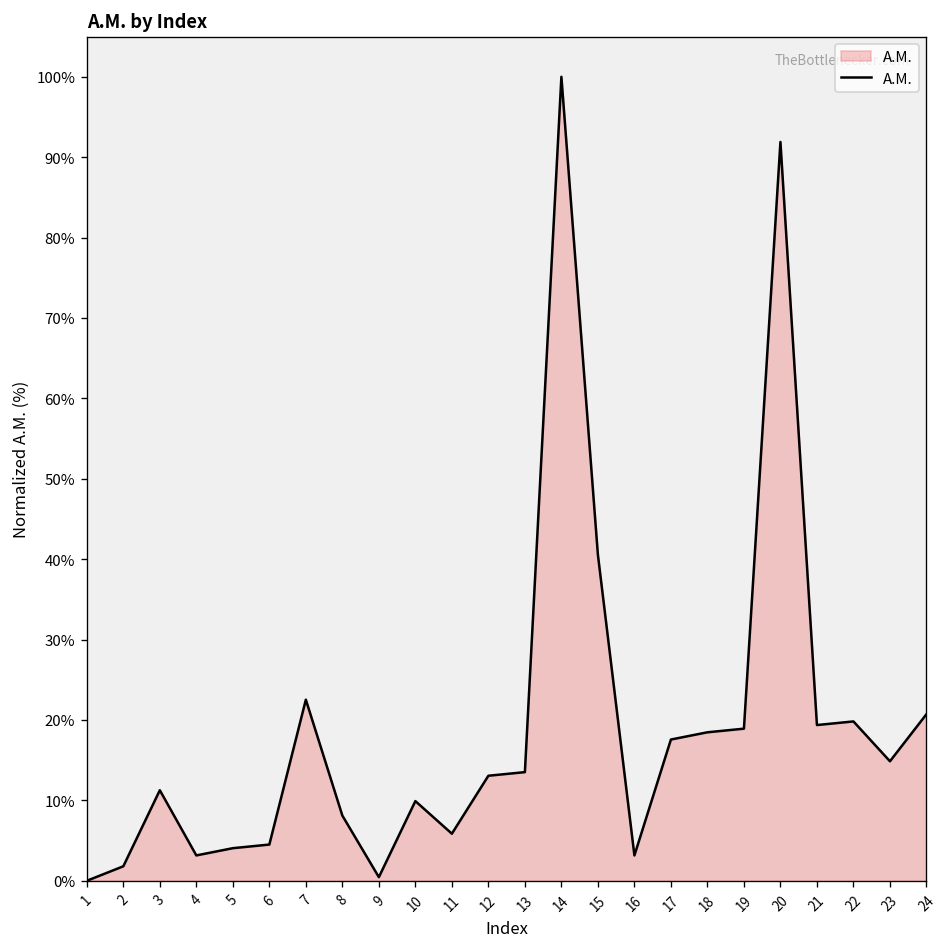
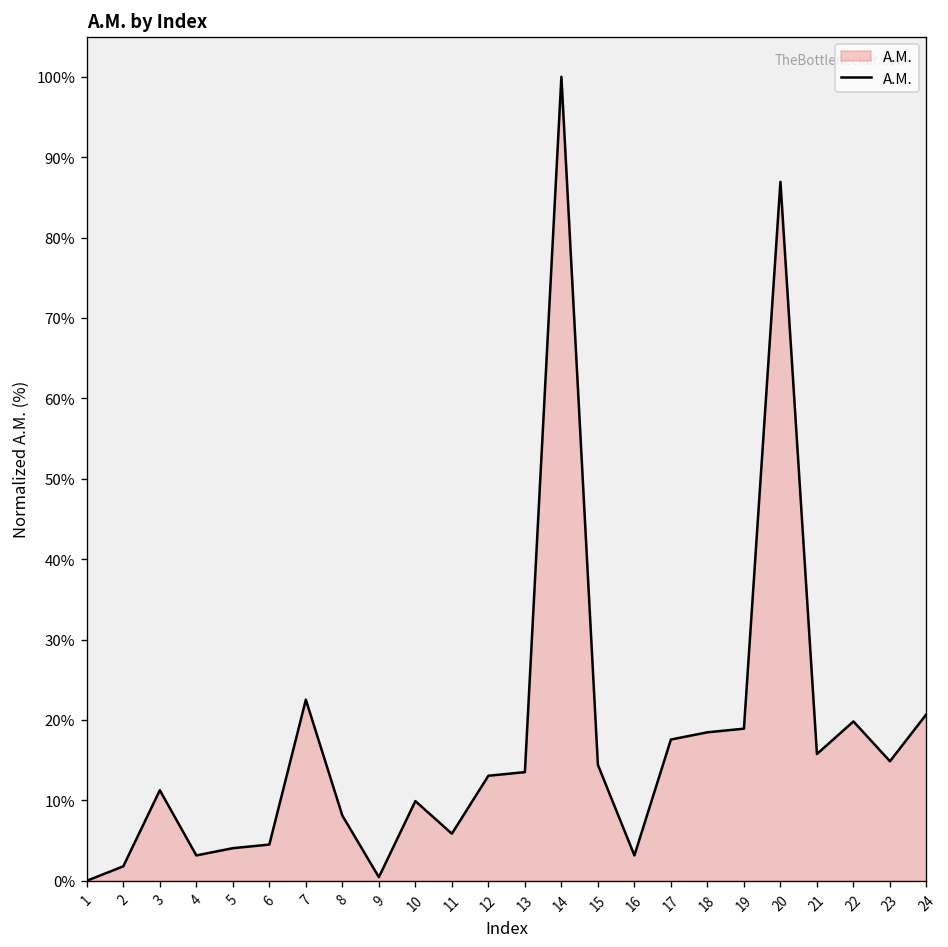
  {
    "1": "0%",
    "2": "2%",
    "3": "11%",
    "4": "3%",
    "5": "4%",
    "6": "5%",
    "7": "23%",
    "8": "8%",
    "9": "0%",
    "10": "10%",
    "11": "6%",
    "12": "13%",
    "13": "14%",
    "14": "100%",
-   "15": "41%",
+   "15": "14%",
    "16": "3%",
    "17": "18%",
    "18": "18%",
    "19": "19%",
-   "20": "92%",
-   "21": "19%",
+   "20": "87%",
+   "21": "16%",
    "22": "20%",
    "23": "15%",
    "24": "21%"
  }
